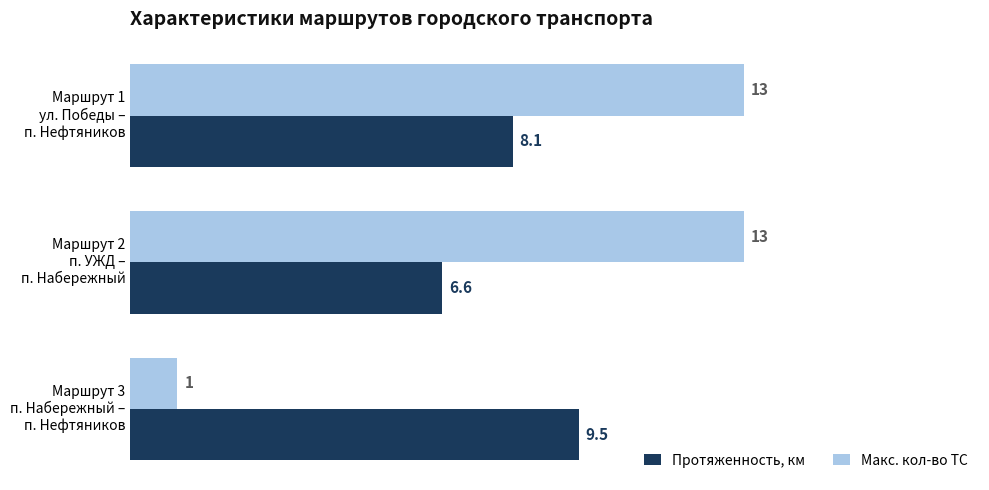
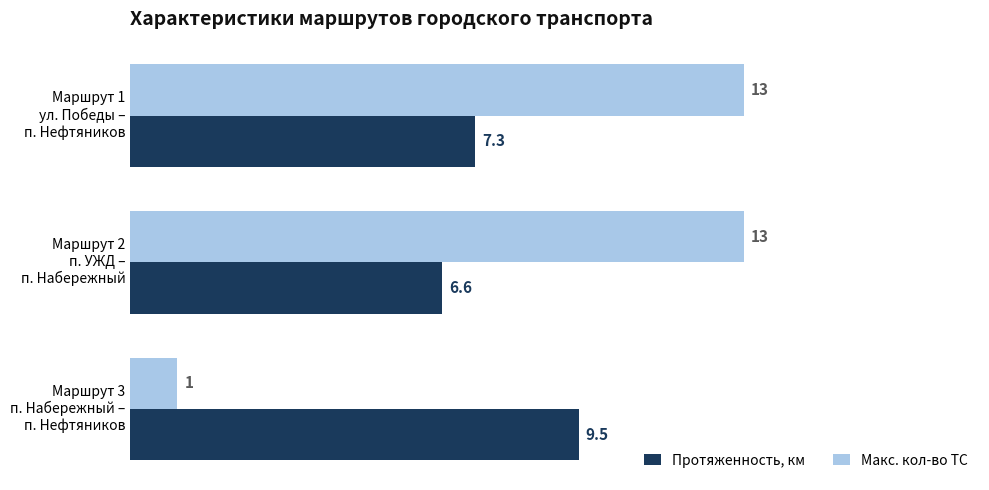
  {
    "Протяженность, км": {
-     "Маршрут 1 ул. Победы – п. Нефтяников": 8.1,
+     "Маршрут 1 ул. Победы – п. Нефтяников": 7.3,
      "Маршрут 2 п. УЖД – п. Набережный": 6.6,
      "Маршрут 3 п. Набережный – п. Нефтяников": 9.5
    },
    "Макс. кол-во ТС": {
      "Маршрут 1 ул. Победы – п. Нефтяников": 13,
      "Маршрут 2 п. УЖД – п. Набережный": 13,
      "Маршрут 3 п. Набережный – п. Нефтяников": 1
    }
  }
